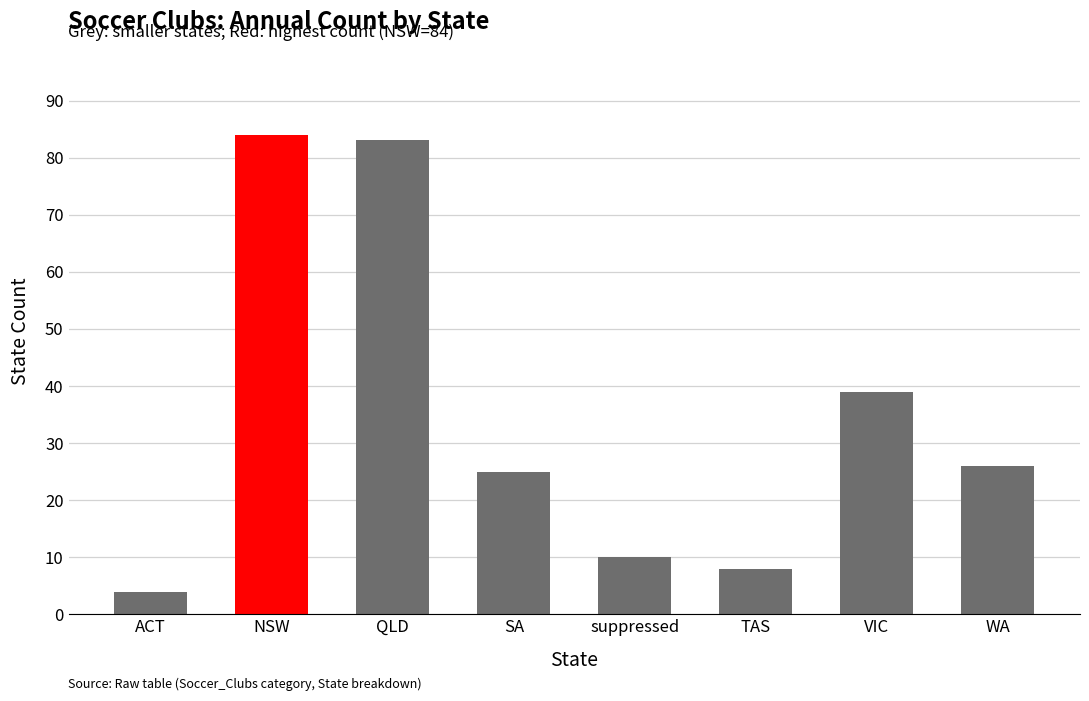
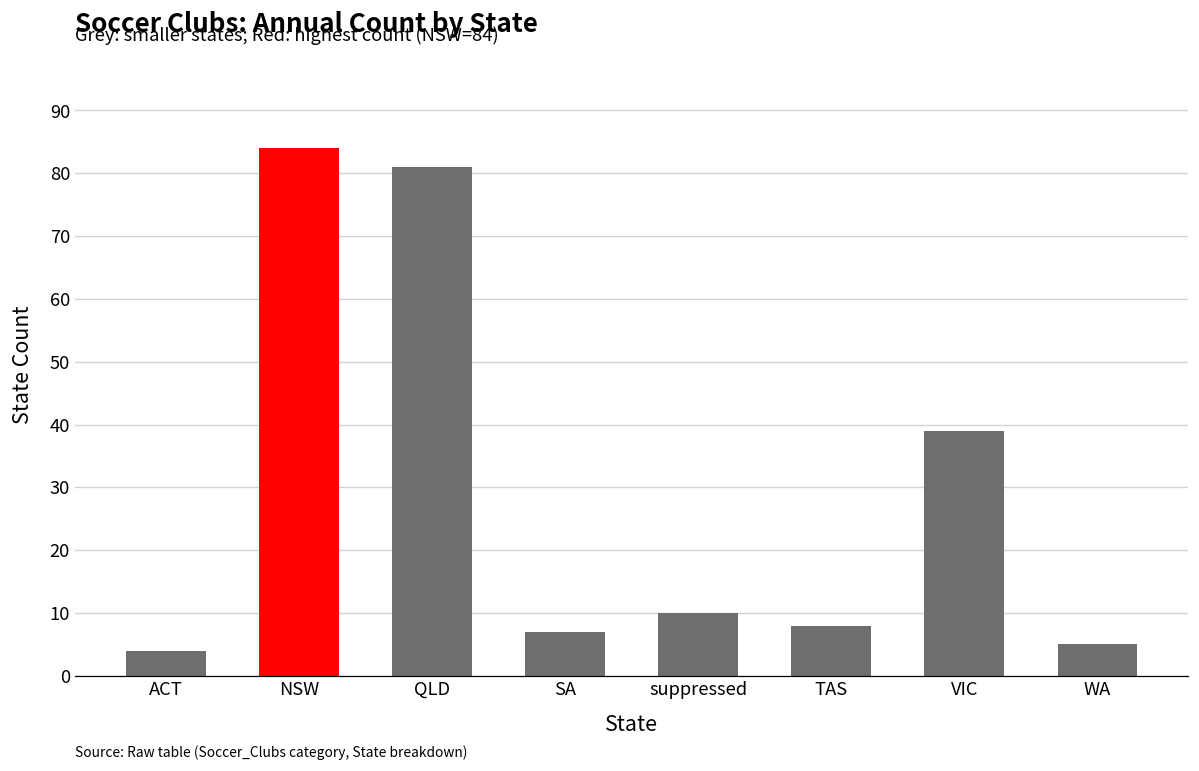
  {
    "ACT": 4,
    "NSW": 84,
-   "QLD": 83,
-   "SA": 25,
+   "QLD": 81,
+   "SA": 7,
    "suppressed": 10,
    "TAS": 8,
    "VIC": 39,
-   "WA": 26
+   "WA": 5
  }
